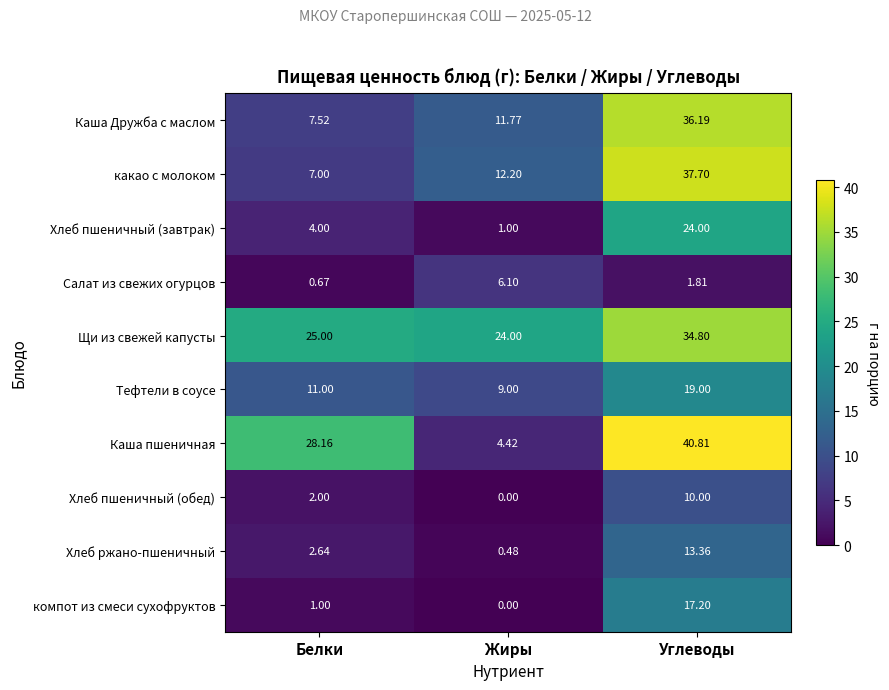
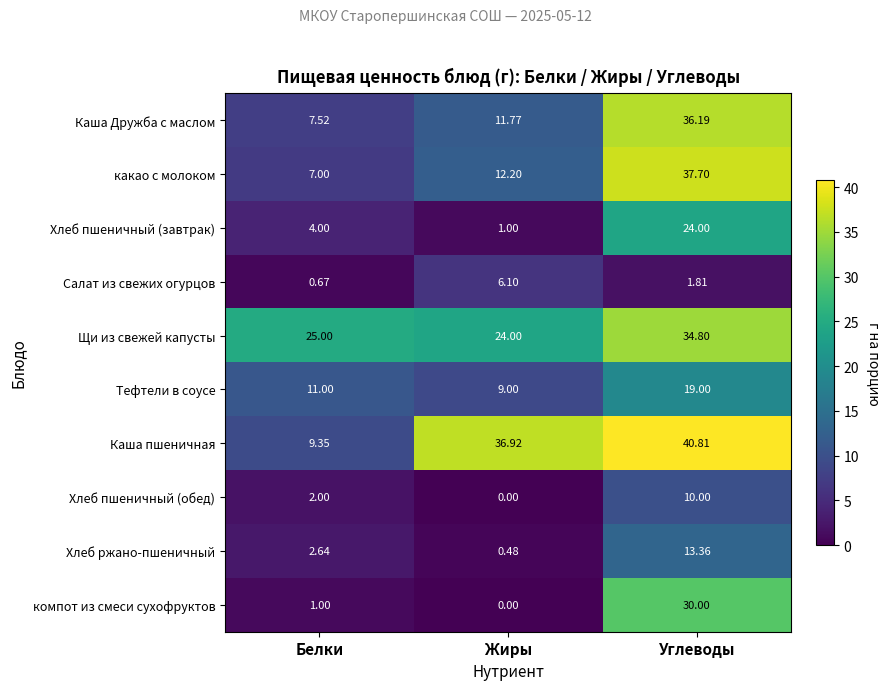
  {
    "Каша Дружба с маслом": {
      "Белки": 7.52,
      "Жиры": 11.77,
      "Углеводы": 36.19
    },
    "какао с молоком": {
      "Белки": 7.00,
      "Жиры": 12.20,
      "Углеводы": 37.70
    },
    "Хлеб пшеничный (завтрак)": {
      "Белки": 4.00,
      "Жиры": 1.00,
      "Углеводы": 24.00
    },
    "Салат из свежих огурцов": {
      "Белки": 0.67,
      "Жиры": 6.10,
      "Углеводы": 1.81
    },
    "Щи из свежей капусты": {
      "Белки": 25.00,
      "Жиры": 24.00,
      "Углеводы": 34.80
    },
    "Тефтели в соусе": {
      "Белки": 11.00,
      "Жиры": 9.00,
      "Углеводы": 19.00
    },
    "Каша пшеничная": {
-     "Белки": 28.16,
-     "Жиры": 4.42,
+     "Белки": 9.35,
+     "Жиры": 36.92,
      "Углеводы": 40.81
    },
    "Хлеб пшеничный (обед)": {
      "Белки": 2.00,
      "Жиры": 0.00,
      "Углеводы": 10.00
    },
    "Хлеб ржано-пшеничный": {
      "Белки": 2.64,
      "Жиры": 0.48,
      "Углеводы": 13.36
    },
    "компот из смеси сухофруктов": {
      "Белки": 1.00,
      "Жиры": 0.00,
-     "Углеводы": 17.20
+     "Углеводы": 30.00
    }
  }
